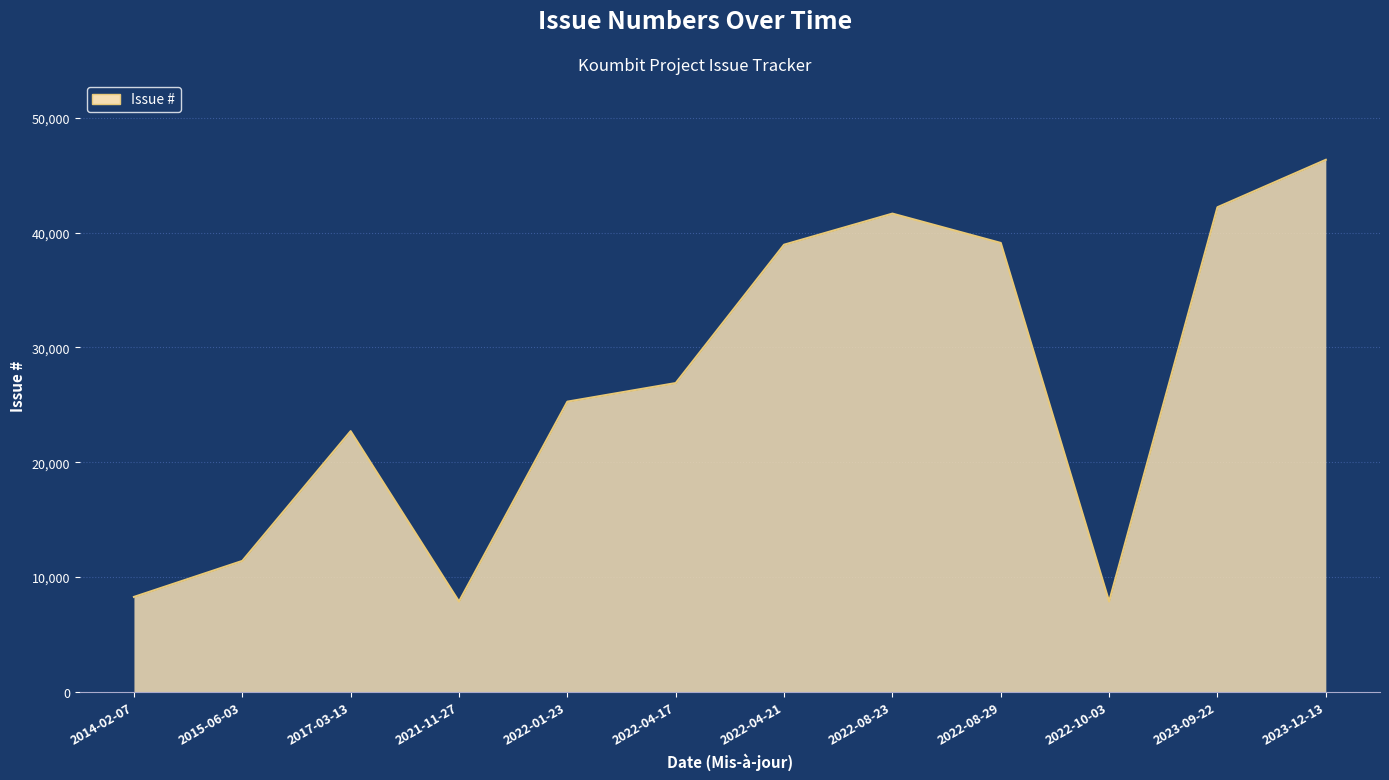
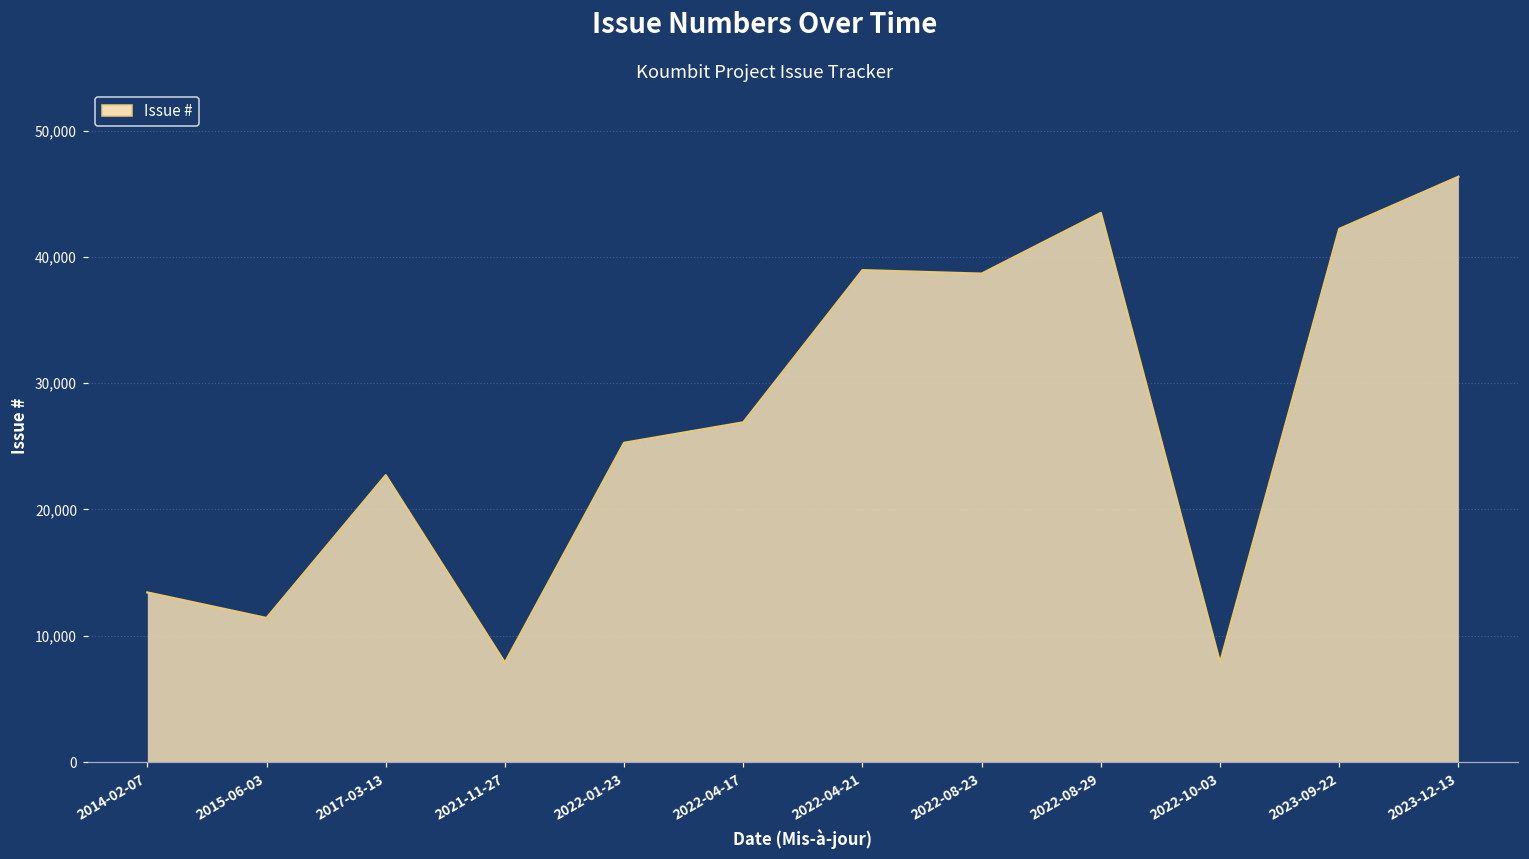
  {
-   "2014-02-07": "8,300",
+   "2014-02-07": "13,400",
    "2015-06-03": "11,400",
    "2017-03-13": "22,700",
    "2021-11-27": "7,900",
    "2022-01-23": "25,300",
    "2022-04-17": "26,900",
    "2022-04-21": "38,900",
-   "2022-08-23": "41,700",
-   "2022-08-29": "39,100",
+   "2022-08-23": "38,700",
+   "2022-08-29": "43,500",
    "2022-10-03": "7,900",
    "2023-09-22": "42,200",
    "2023-12-13": "46,300"
  }
